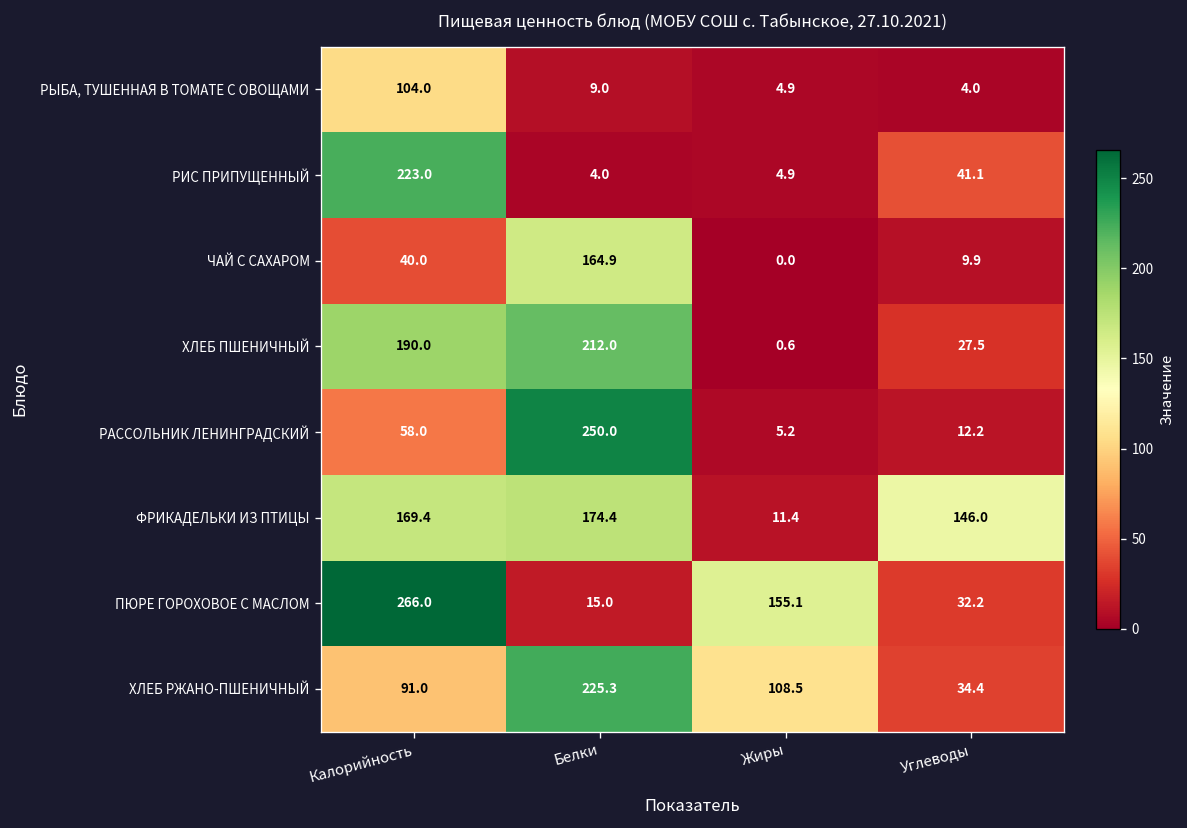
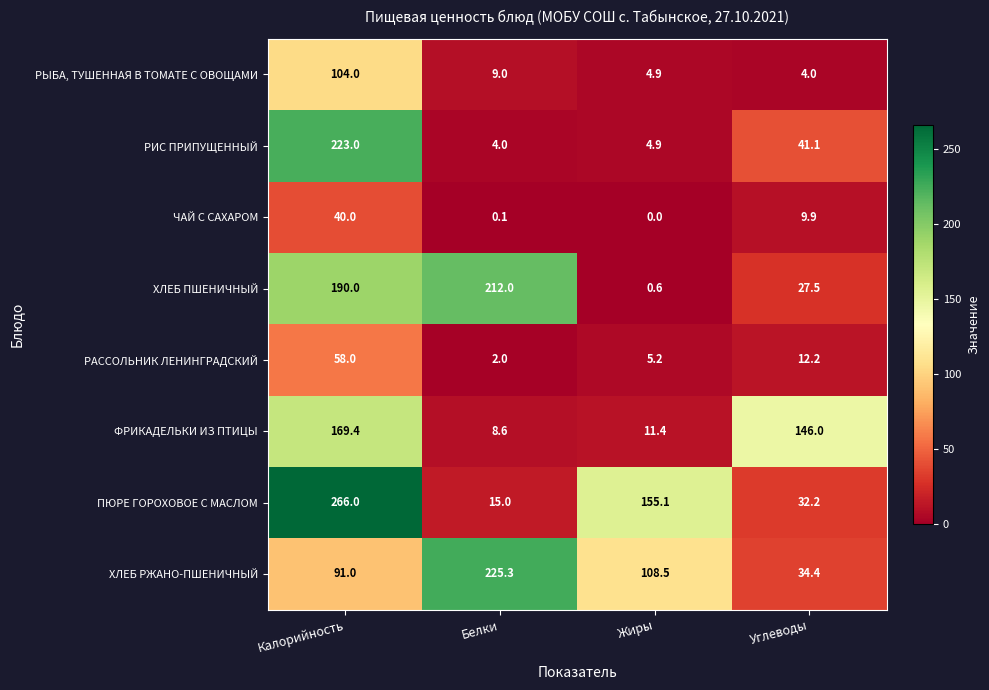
  {
    "РЫБА, ТУШЕННАЯ В ТОМАТЕ С ОВОЩАМИ": {
      "Калорийность": 104.0,
      "Белки": 9.0,
      "Жиры": 4.9,
      "Углеводы": 4.0
    },
    "РИС ПРИПУЩЕННЫЙ": {
      "Калорийность": 223.0,
      "Белки": 4.0,
      "Жиры": 4.9,
      "Углеводы": 41.1
    },
    "ЧАЙ С САХАРОМ": {
      "Калорийность": 40.0,
-     "Белки": 164.9,
+     "Белки": 0.1,
      "Жиры": 0.0,
      "Углеводы": 9.9
    },
    "ХЛЕБ ПШЕНИЧНЫЙ": {
      "Калорийность": 190.0,
      "Белки": 212.0,
      "Жиры": 0.6,
      "Углеводы": 27.5
    },
    "РАССОЛЬНИК ЛЕНИНГРАДСКИЙ": {
      "Калорийность": 58.0,
-     "Белки": 250.0,
+     "Белки": 2.0,
      "Жиры": 5.2,
      "Углеводы": 12.2
    },
    "ФРИКАДЕЛЬКИ ИЗ ПТИЦЫ": {
      "Калорийность": 169.4,
-     "Белки": 174.4,
+     "Белки": 8.6,
      "Жиры": 11.4,
      "Углеводы": 146.0
    },
    "ПЮРЕ ГОРОХОВОЕ С МАСЛОМ": {
      "Калорийность": 266.0,
      "Белки": 15.0,
      "Жиры": 155.1,
      "Углеводы": 32.2
    },
    "ХЛЕБ РЖАНО-ПШЕНИЧНЫЙ": {
      "Калорийность": 91.0,
      "Белки": 225.3,
      "Жиры": 108.5,
      "Углеводы": 34.4
    }
  }
